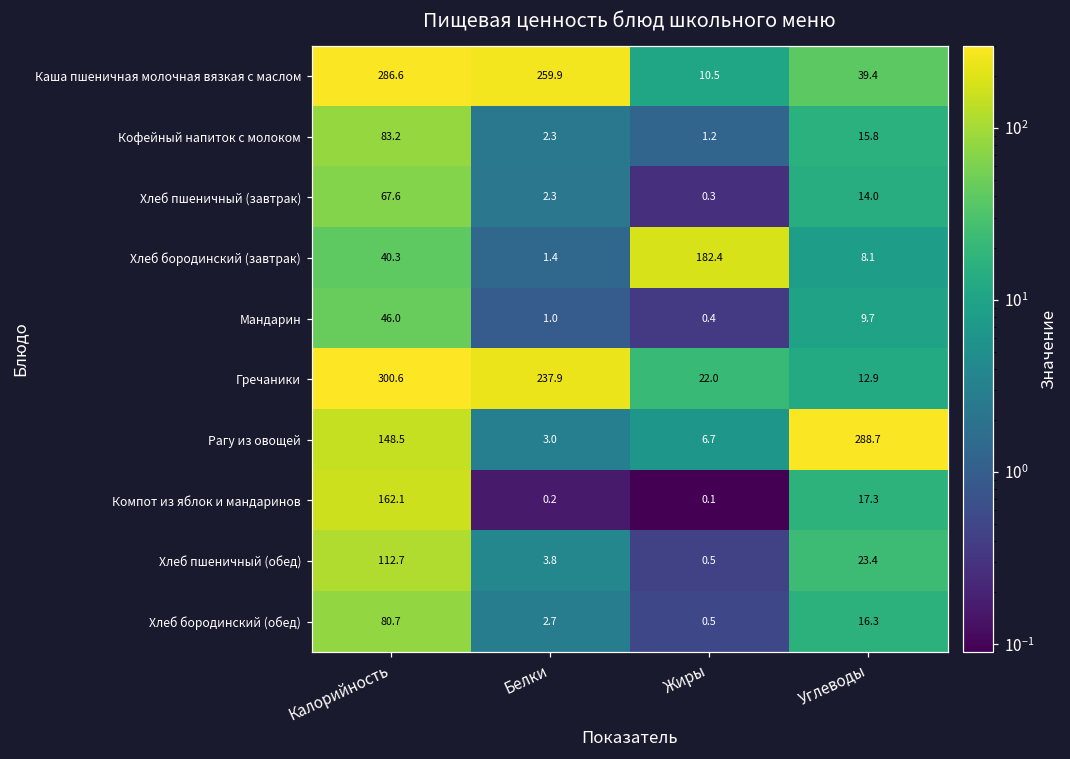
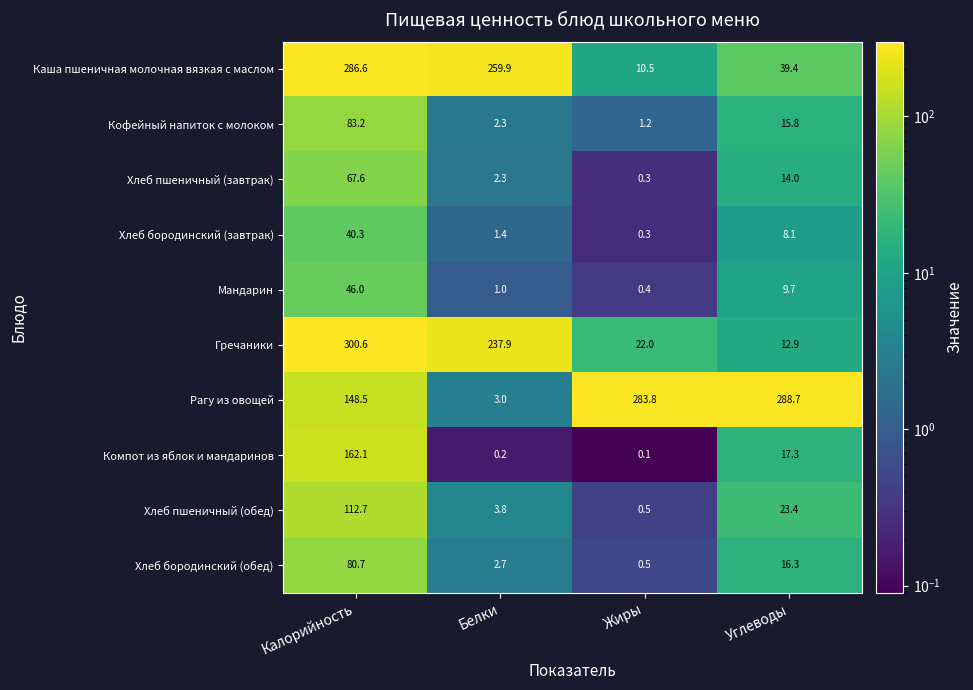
  {
    "Каша пшеничная молочная вязкая с маслом": {
      "Калорийность": 286.6,
      "Белки": 259.9,
      "Жиры": 10.5,
      "Углеводы": 39.4
    },
    "Кофейный напиток с молоком": {
      "Калорийность": 83.2,
      "Белки": 2.3,
      "Жиры": 1.2,
      "Углеводы": 15.8
    },
    "Хлеб пшеничный (завтрак)": {
      "Калорийность": 67.6,
      "Белки": 2.3,
      "Жиры": 0.3,
      "Углеводы": 14.0
    },
    "Хлеб бородинский (завтрак)": {
      "Калорийность": 40.3,
      "Белки": 1.4,
-     "Жиры": 182.4,
+     "Жиры": 0.3,
      "Углеводы": 8.1
    },
    "Мандарин": {
      "Калорийность": 46.0,
      "Белки": 1.0,
      "Жиры": 0.4,
      "Углеводы": 9.7
    },
    "Гречаники": {
      "Калорийность": 300.6,
      "Белки": 237.9,
      "Жиры": 22.0,
      "Углеводы": 12.9
    },
    "Рагу из овощей": {
      "Калорийность": 148.5,
      "Белки": 3.0,
-     "Жиры": 6.7,
+     "Жиры": 283.8,
      "Углеводы": 288.7
    },
    "Компот из яблок и мандаринов": {
      "Калорийность": 162.1,
      "Белки": 0.2,
      "Жиры": 0.1,
      "Углеводы": 17.3
    },
    "Хлеб пшеничный (обед)": {
      "Калорийность": 112.7,
      "Белки": 3.8,
      "Жиры": 0.5,
      "Углеводы": 23.4
    },
    "Хлеб бородинский (обед)": {
      "Калорийность": 80.7,
      "Белки": 2.7,
      "Жиры": 0.5,
      "Углеводы": 16.3
    }
  }
